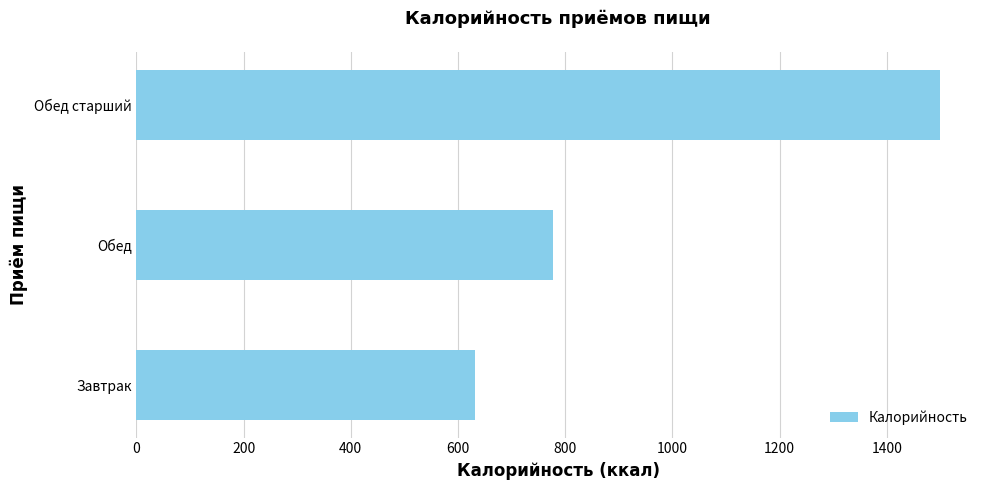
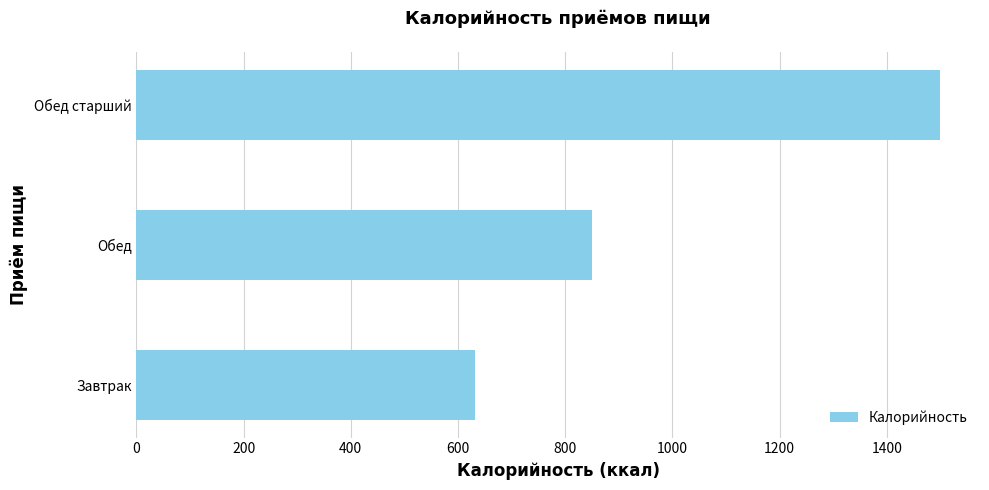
  {
    "Обед старший": 1500,
-   "Обед": 780,
+   "Обед": 850,
    "Завтрак": 630
  }
